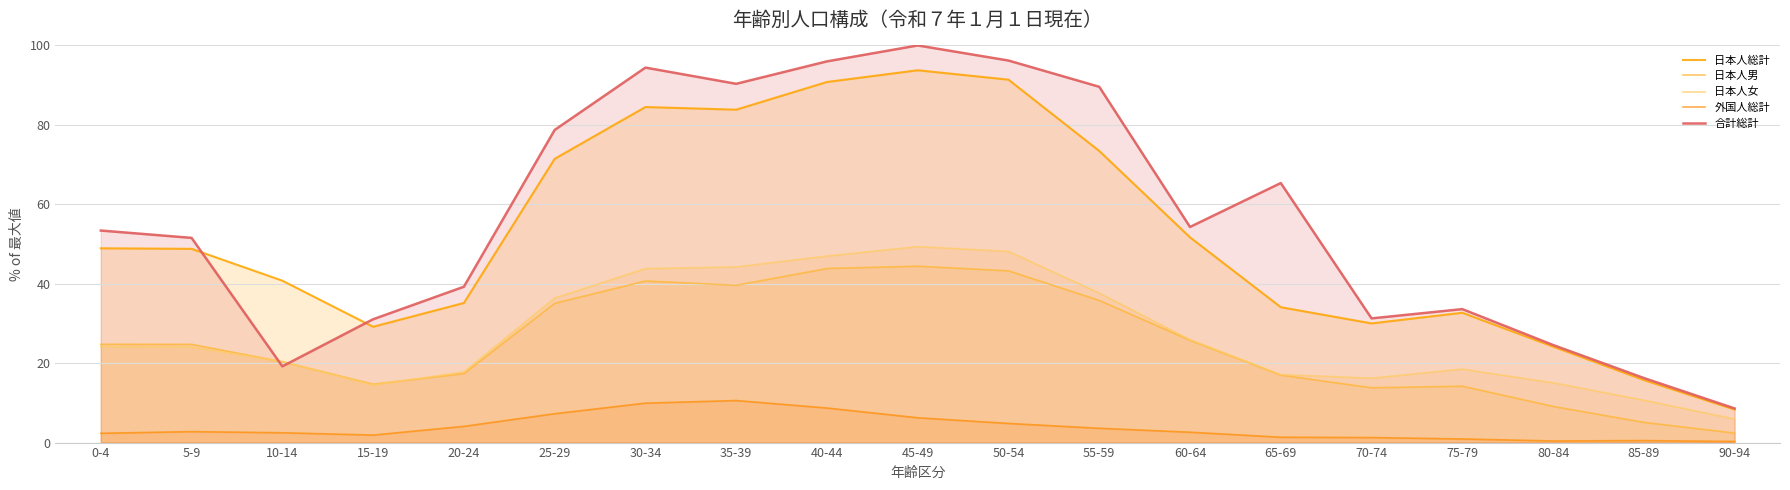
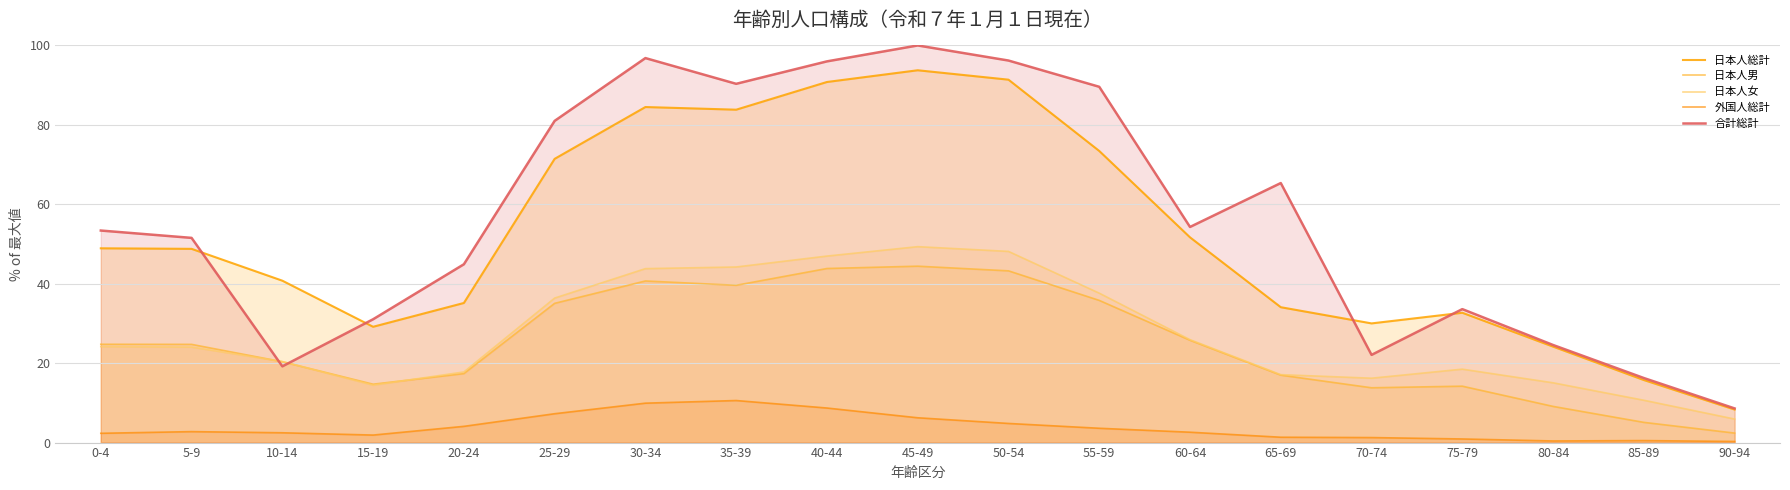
  {
    "合計総計": {
      "0-4": 53,
      "5-9": 52,
      "10-14": 19,
      "15-19": 31,
-     "20-24": 39,
-     "25-29": 79,
-     "30-34": 94,
+     "20-24": 45,
+     "25-29": 81,
+     "30-34": 97,
      "35-39": 90,
      "40-44": 96,
      "45-49": 100,
      "50-54": 96,
      "55-59": 90,
      "60-64": 54,
      "65-69": 65,
-     "70-74": 31,
+     "70-74": 22,
      "75-79": 34
    }
  }
